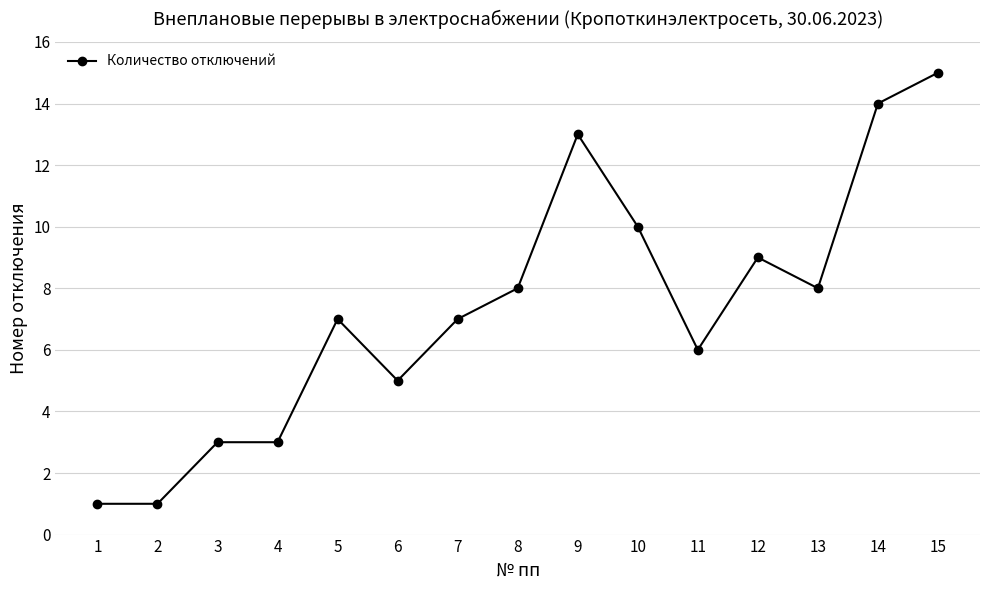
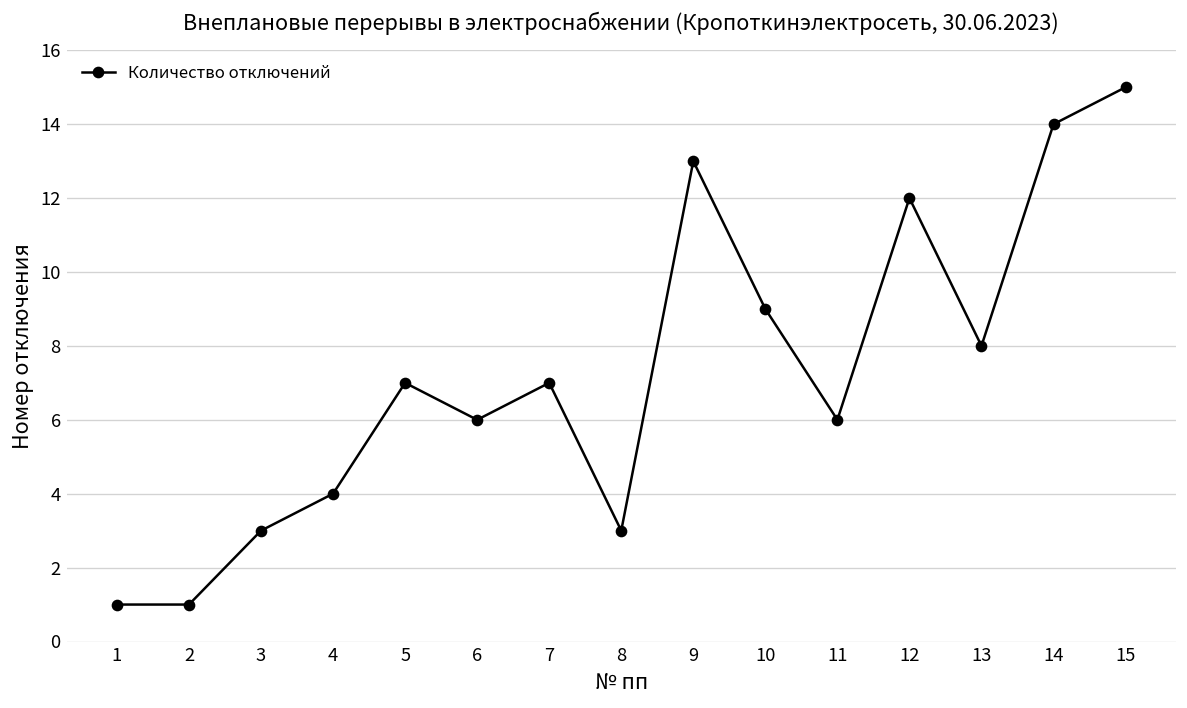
  {
    "1": 1,
    "2": 1,
    "3": 3,
-   "4": 3,
+   "4": 4,
    "5": 7,
-   "6": 5,
+   "6": 6,
    "7": 7,
-   "8": 8,
+   "8": 3,
    "9": 13,
-   "10": 10,
+   "10": 9,
    "11": 6,
-   "12": 9,
+   "12": 12,
    "13": 8,
    "14": 14,
    "15": 15
  }
